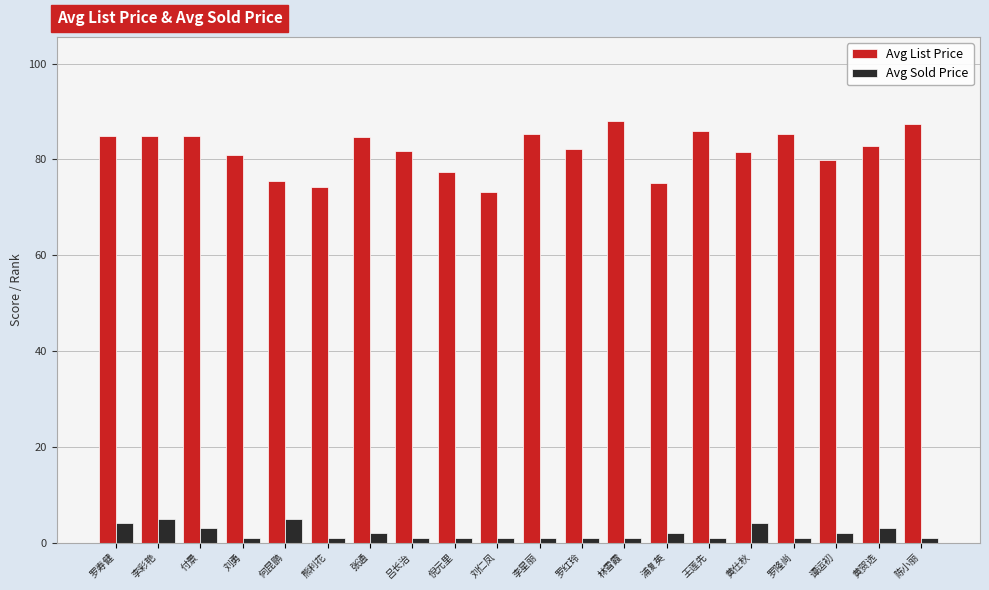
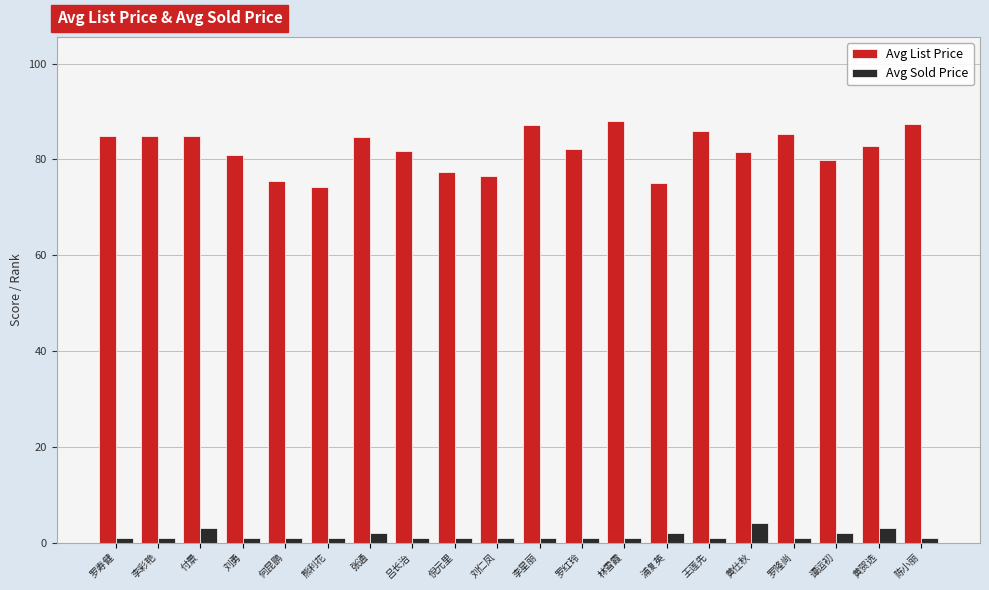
  {
    "Avg List Price": {
      "罗寿健": 85,
      "李彩艳": 85,
      "付景": 85,
      "刘勇": 81,
      "何昆鹏": 76,
      "熊利花": 74,
      "张通": 85,
      "吕长治": 82,
      "倪元里": 77,
-     "刘仁凤": 73,
-     "李星丽": 85,
+     "刘仁凤": 77,
+     "李星丽": 87,
      "罗红玲": 82,
      "林雪霞": 88,
      "浦复英": 75,
      "王莲先": 86,
      "黄仕秋": 82,
      "罗隆尚": 85,
      "谭运初": 80,
      "黄贺选": 83,
      "陈小丽": 87
    },
    "Avg Sold Price": {
-     "罗寿健": 4,
-     "李彩艳": 5,
+     "罗寿健": 1,
+     "李彩艳": 1,
      "付景": 3,
      "刘勇": 1,
-     "何昆鹏": 5,
+     "何昆鹏": 1,
      "熊利花": 1,
      "张通": 2,
      "吕长治": 1,
      "倪元里": 1,
      "刘仁凤": 1,
      "李星丽": 1,
      "罗红玲": 1,
      "林雪霞": 1,
      "浦复英": 2,
      "王莲先": 1,
      "黄仕秋": 4,
      "罗隆尚": 1,
      "谭运初": 2,
      "黄贺选": 3,
      "陈小丽": 1
    }
  }
